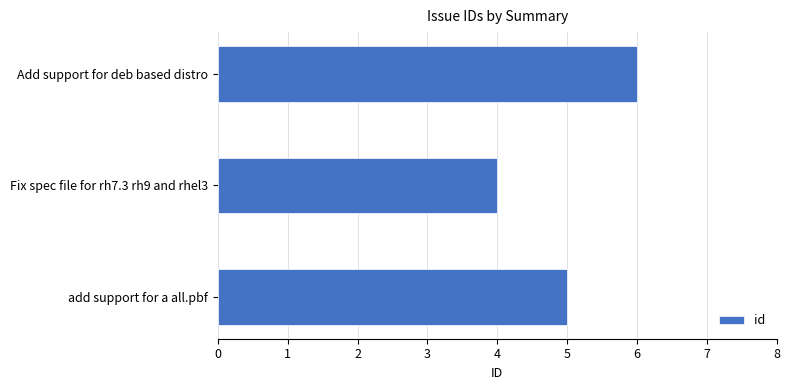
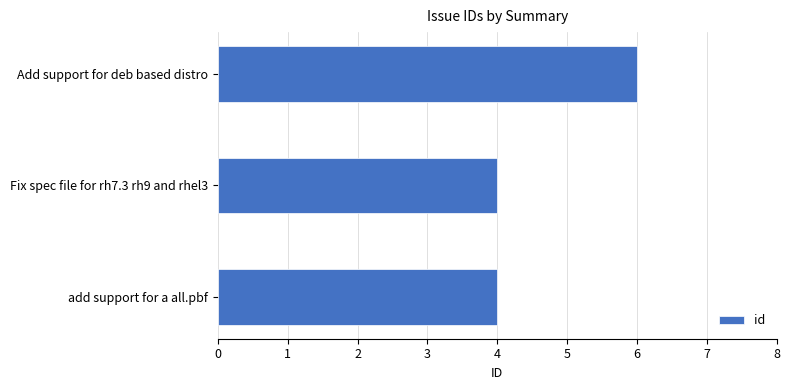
  {
    "Add support for deb based distro": 6,
    "Fix spec file for rh7.3 rh9 and rhel3": 4,
-   "add support for a all.pbf": 5
+   "add support for a all.pbf": 4
  }
